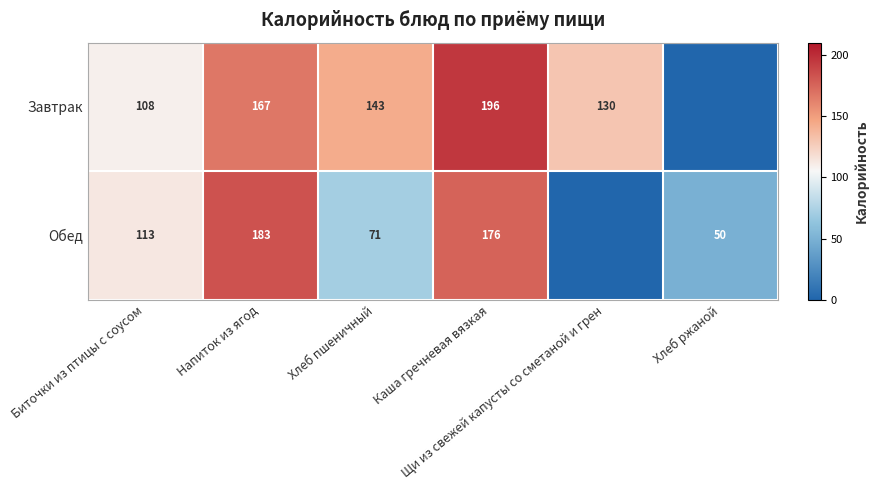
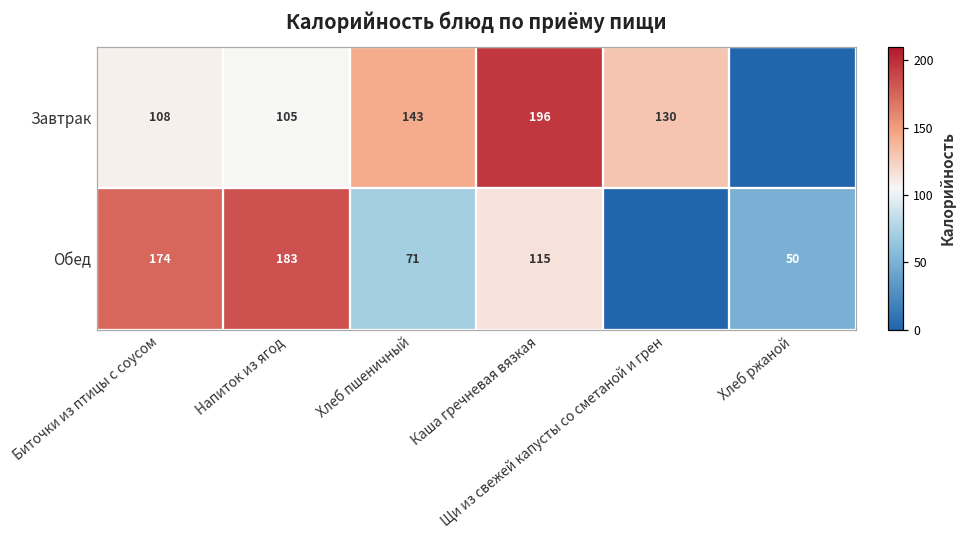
  {
    "Завтрак": {
      "Биточки из птицы с соусом": 108,
-     "Напиток из ягод": 167,
+     "Напиток из ягод": 105,
      "Хлеб пшеничный": 143,
      "Каша гречневая вязкая": 196,
      "Щи из свежей капусты со сметаной и грен": 130
    },
    "Обед": {
-     "Биточки из птицы с соусом": 113,
+     "Биточки из птицы с соусом": 174,
      "Напиток из ягод": 183,
      "Хлеб пшеничный": 71,
-     "Каша гречневая вязкая": 176,
+     "Каша гречневая вязкая": 115,
      "Хлеб ржаной": 50
    }
  }
